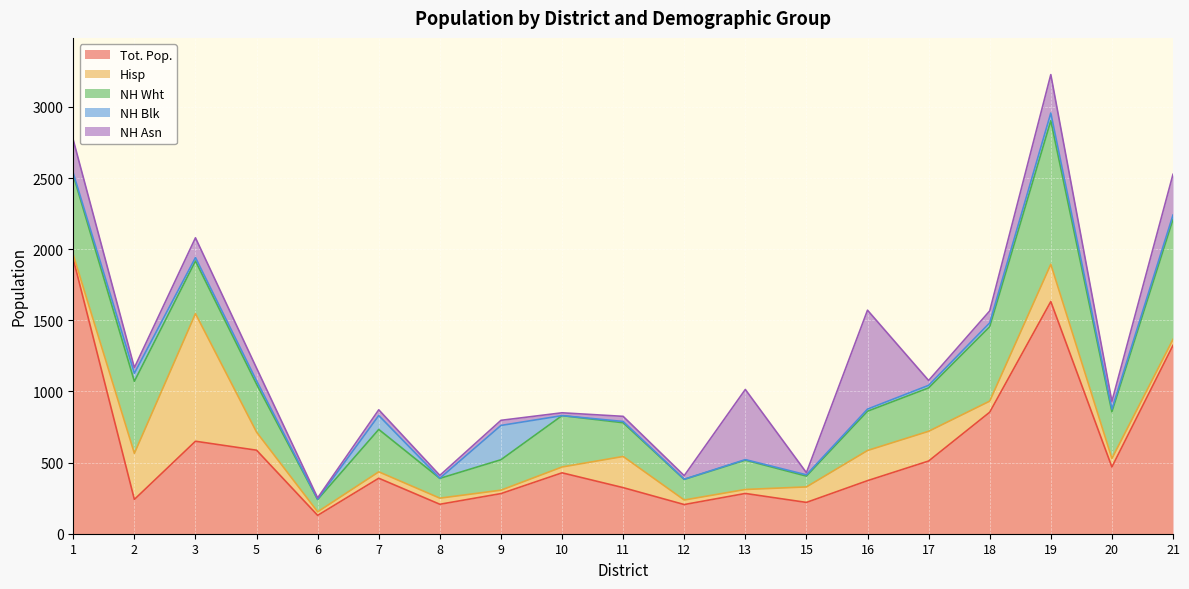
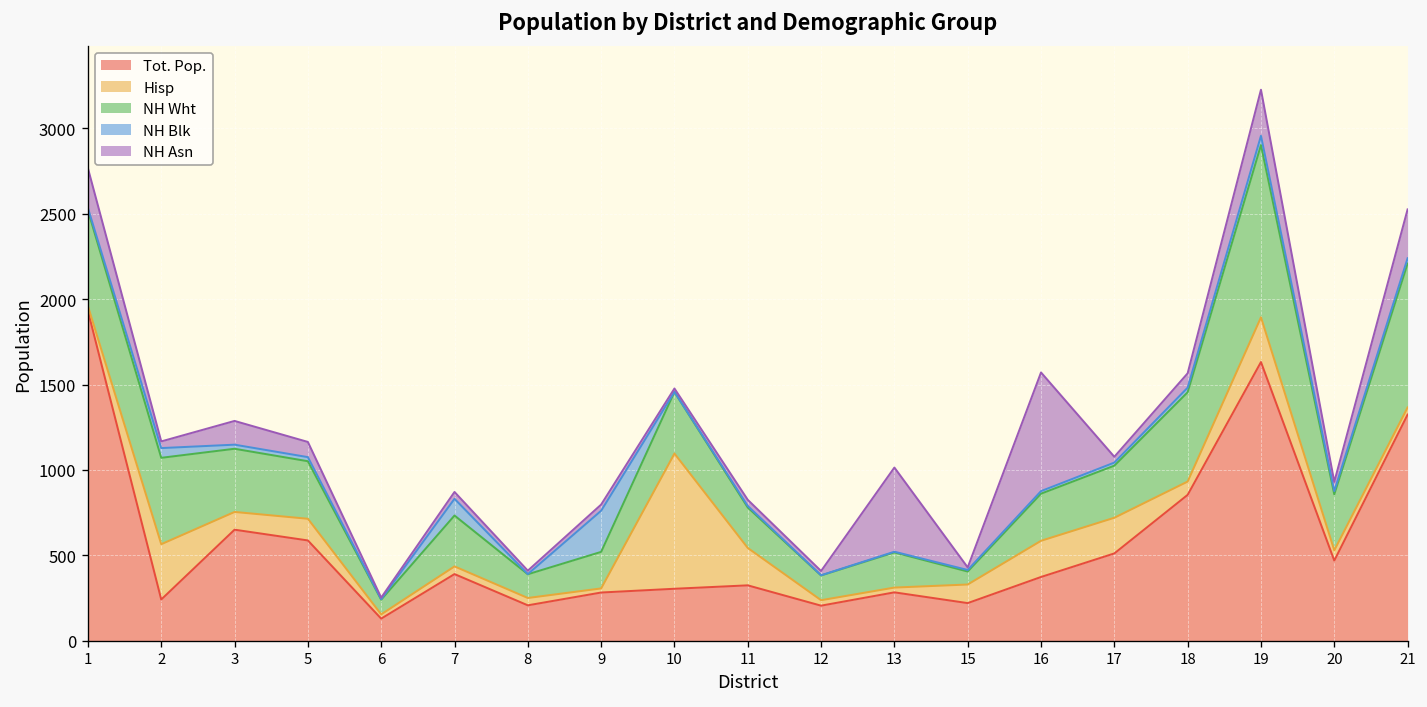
  {
    "Tot. Pop.": {
      "1": 1930,
      "2": 240,
      "3": 650,
      "5": 590,
      "6": 130,
      "7": 390,
      "8": 210,
      "9": 280,
-     "10": 430,
+     "10": 300,
      "11": 320,
      "12": 210,
      "13": 280,
      "15": 220,
      "16": 370,
      "17": 510,
      "18": 850,
      "19": 1630,
      "20": 470,
      "21": 1320
    },
    "Hisp": {
      "1": 30,
      "2": 320,
-     "3": 900,
+     "3": 100,
      "5": 130,
      "6": 30,
      "7": 50,
      "8": 40,
      "9": 20,
-     "10": 40,
+     "10": 790,
      "11": 220,
      "12": 30,
      "13": 30,
      "15": 110,
      "16": 210,
      "17": 210,
      "18": 80,
      "19": 260,
      "20": 60,
      "21": 40
    },
    "NH Wht": {
      "2": 510,
      "3": 370,
      "5": 340,
      "7": 300,
      "9": 210,
      "17": 310,
      "18": 520,
      "19": 1010,
      "20": 330,
      "21": 840
    },
    "NH Blk": {
      "2": 60,
      "3": 20,
      "5": 20,
      "7": 100,
      "9": 240,
      "17": 20,
      "18": 30,
      "19": 50,
      "20": 20,
      "21": 30
    },
    "NH Asn": {
      "1": 230,
      "2": 40,
      "3": 140,
      "5": 90,
      "7": 40,
      "8": 20,
      "9": 40,
      "10": 20,
      "11": 40,
      "12": 30,
      "13": 490,
      "16": 700,
      "17": 30,
      "18": 80,
      "19": 270,
      "20": 50,
      "21": 290
    }
  }
